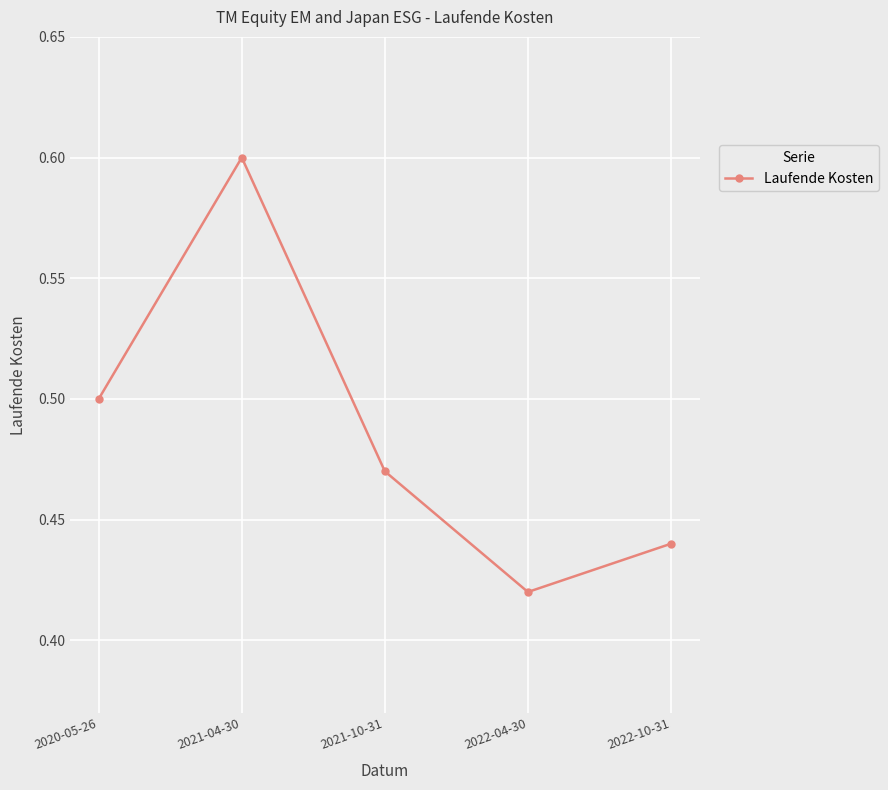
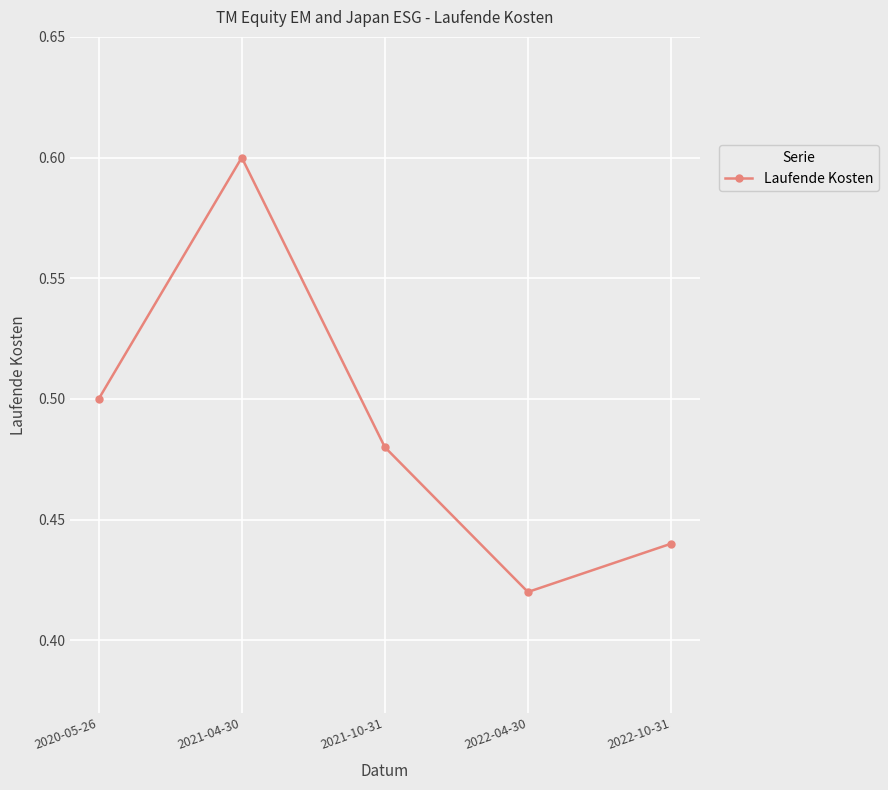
  {
    "2020-05-26": 0.50,
    "2021-04-30": 0.60,
-   "2021-10-31": 0.47,
+   "2021-10-31": 0.48,
    "2022-04-30": 0.42,
    "2022-10-31": 0.44
  }
